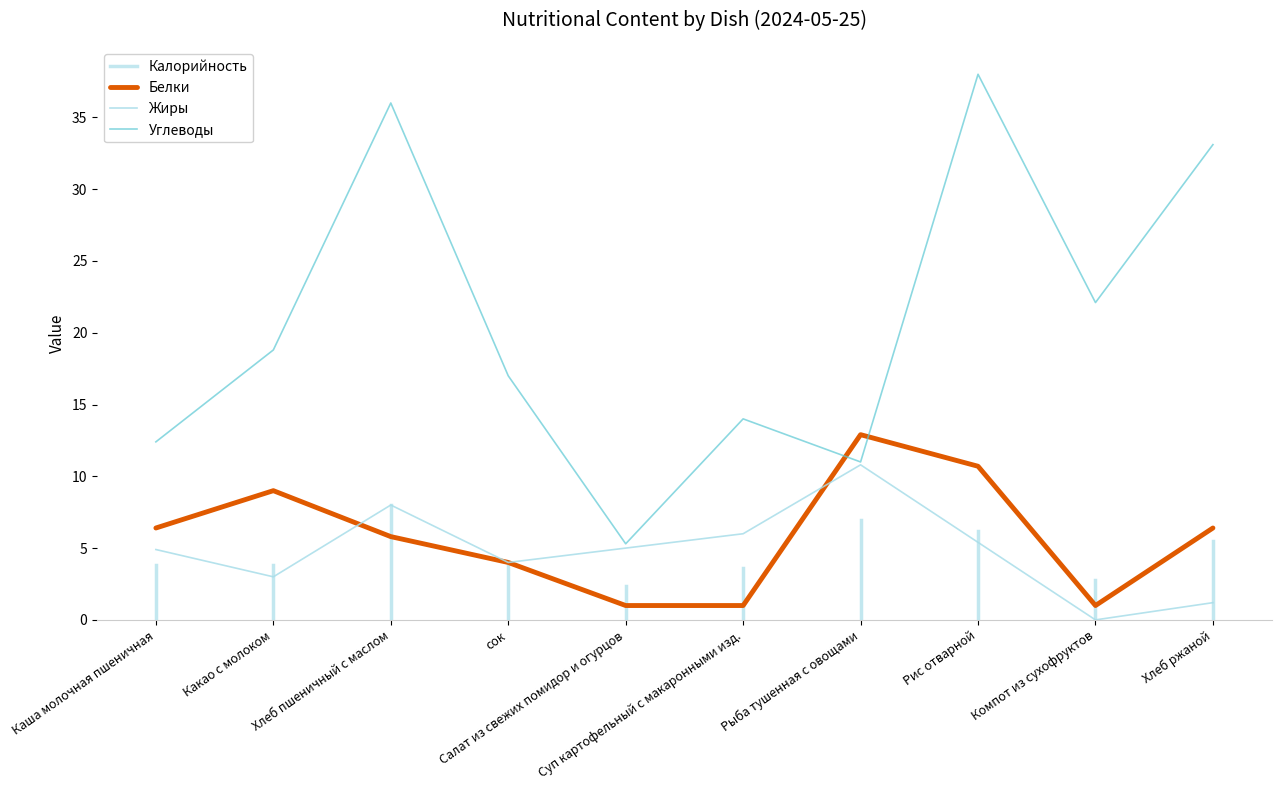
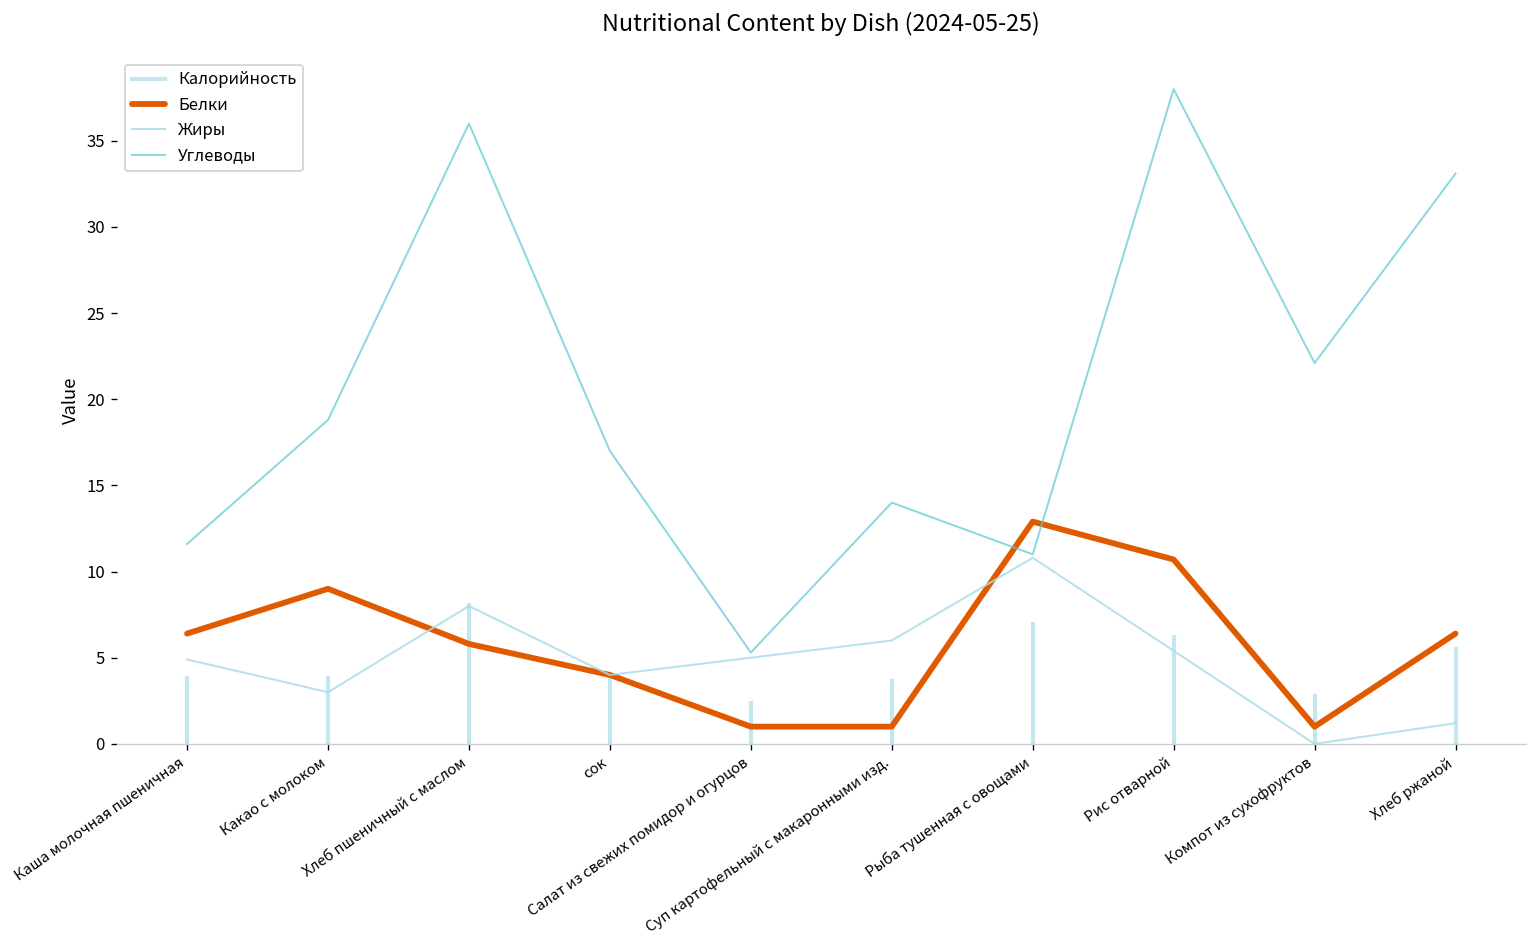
  {
    "Белки": {
      "Каша молочная пшеничная": 6.4,
      "Какао с молоком": 9.0,
      "Хлеб пшеничный с маслом": 5.8,
      "Салат из свежих помидор и огурцов": 1.0,
      "Суп картофельный с макаронными изд.": 1.0,
      "Рыба тушенная с овощами": 12.9,
      "Рис отварной": 10.7,
      "Компот из сухофруктов": 1.0,
      "Хлеб ржаной": 6.4
    },
    "Углеводы": {
-     "Каша молочная пшеничная": 12.4,
+     "Каша молочная пшеничная": 11.6,
      "Какао с молоком": 18.8,
      "Хлеб пшеничный с маслом": 36.0,
      "сок": 17.0,
      "Салат из свежих помидор и огурцов": 5.3,
      "Суп картофельный с макаронными изд.": 14.0,
      "Рыба тушенная с овощами": 11.0,
      "Рис отварной": 38.0,
      "Компот из сухофруктов": 22.1,
      "Хлеб ржаной": 33.1
    }
  }
